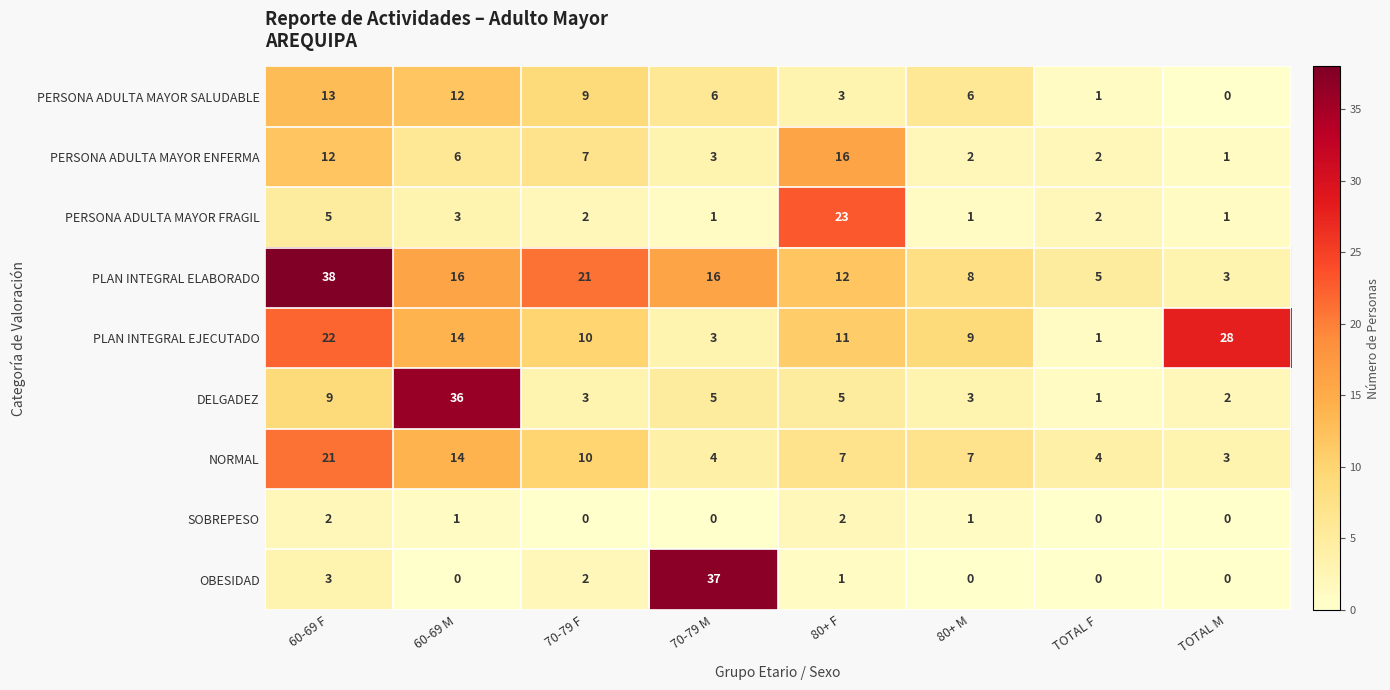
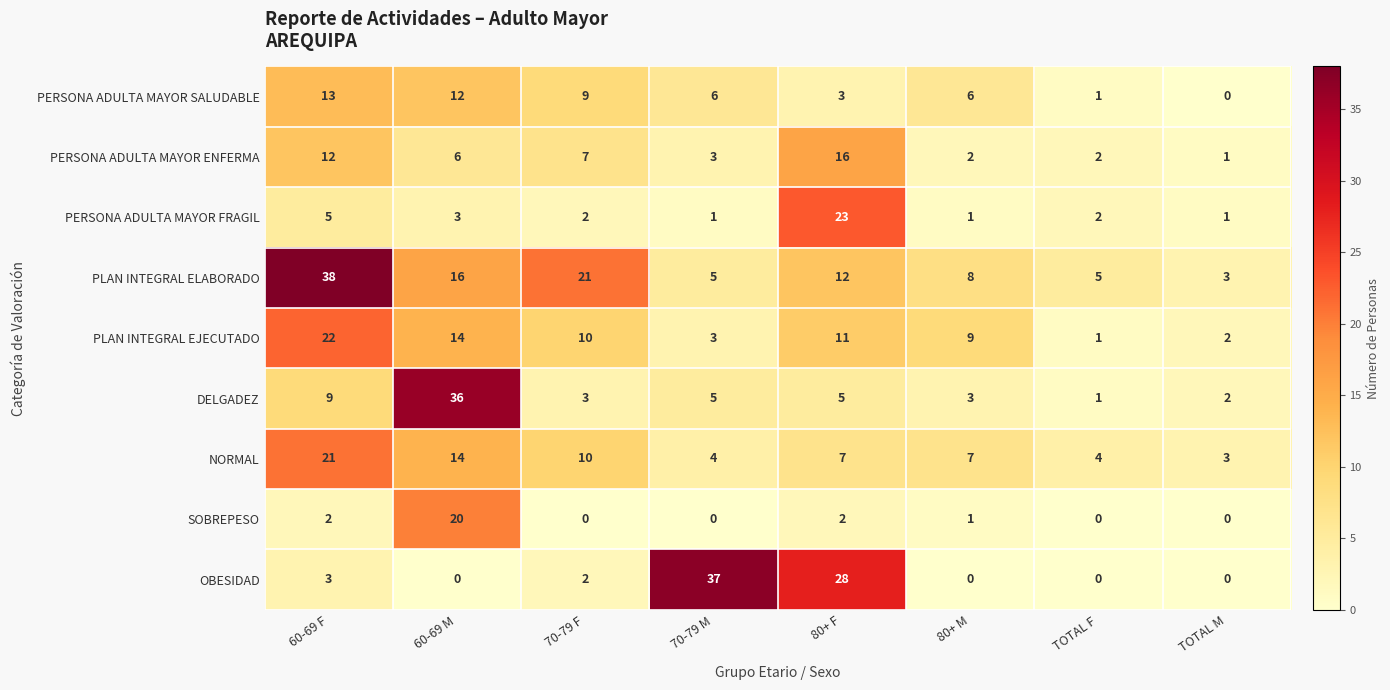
  {
    "PERSONA ADULTA MAYOR SALUDABLE": {
      "60-69 F": 13,
      "60-69 M": 12,
      "70-79 F": 9,
      "70-79 M": 6,
      "80+ F": 3,
      "80+ M": 6,
      "TOTAL F": 1,
      "TOTAL M": 0
    },
    "PERSONA ADULTA MAYOR ENFERMA": {
      "60-69 F": 12,
      "60-69 M": 6,
      "70-79 F": 7,
      "70-79 M": 3,
      "80+ F": 16,
      "80+ M": 2,
      "TOTAL F": 2,
      "TOTAL M": 1
    },
    "PERSONA ADULTA MAYOR FRAGIL": {
      "60-69 F": 5,
      "60-69 M": 3,
      "70-79 F": 2,
      "70-79 M": 1,
      "80+ F": 23,
      "80+ M": 1,
      "TOTAL F": 2,
      "TOTAL M": 1
    },
    "PLAN INTEGRAL ELABORADO": {
      "60-69 F": 38,
      "60-69 M": 16,
      "70-79 F": 21,
-     "70-79 M": 16,
+     "70-79 M": 5,
      "80+ F": 12,
      "80+ M": 8,
      "TOTAL F": 5,
      "TOTAL M": 3
    },
    "PLAN INTEGRAL EJECUTADO": {
      "60-69 F": 22,
      "60-69 M": 14,
      "70-79 F": 10,
      "70-79 M": 3,
      "80+ F": 11,
      "80+ M": 9,
      "TOTAL F": 1,
-     "TOTAL M": 28
+     "TOTAL M": 2
    },
    "DELGADEZ": {
      "60-69 F": 9,
      "60-69 M": 36,
      "70-79 F": 3,
      "70-79 M": 5,
      "80+ F": 5,
      "80+ M": 3,
      "TOTAL F": 1,
      "TOTAL M": 2
    },
    "NORMAL": {
      "60-69 F": 21,
      "60-69 M": 14,
      "70-79 F": 10,
      "70-79 M": 4,
      "80+ F": 7,
      "80+ M": 7,
      "TOTAL F": 4,
      "TOTAL M": 3
    },
    "SOBREPESO": {
      "60-69 F": 2,
-     "60-69 M": 1,
+     "60-69 M": 20,
      "70-79 F": 0,
      "70-79 M": 0,
      "80+ F": 2,
      "80+ M": 1,
      "TOTAL F": 0,
      "TOTAL M": 0
    },
    "OBESIDAD": {
      "60-69 F": 3,
      "60-69 M": 0,
      "70-79 F": 2,
      "70-79 M": 37,
-     "80+ F": 1,
+     "80+ F": 28,
      "80+ M": 0,
      "TOTAL F": 0,
      "TOTAL M": 0
    }
  }
